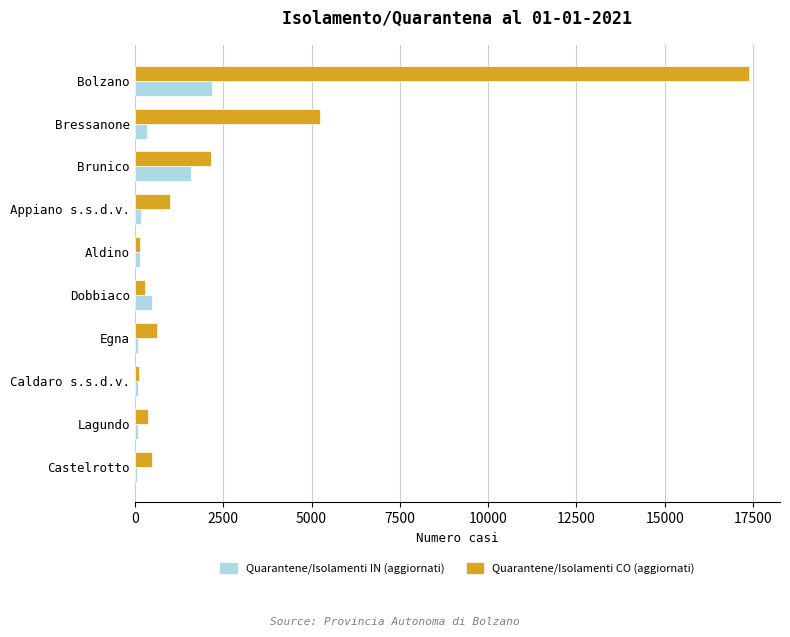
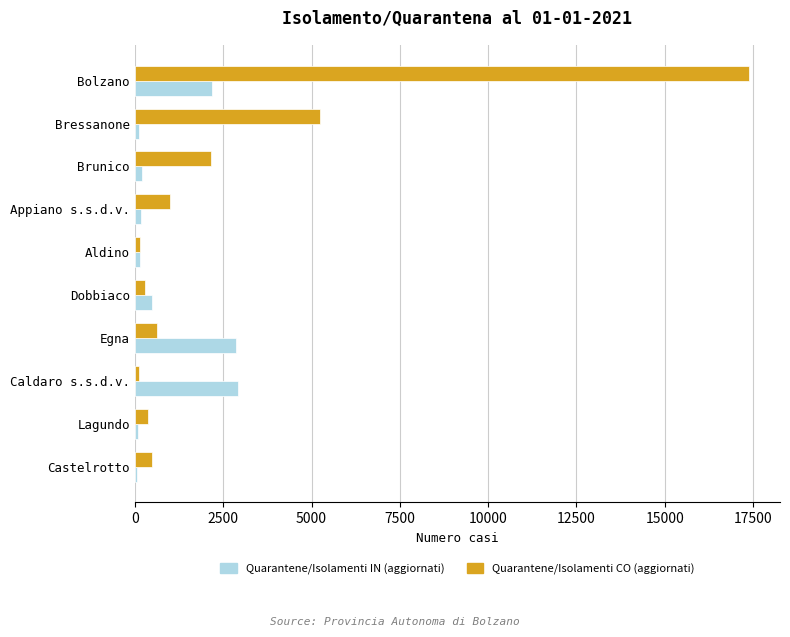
  {
    "Quarantene/Isolamenti IN (aggiornati)": {
      "Bolzano": 2200,
-     "Bressanone": 400,
-     "Brunico": 1600,
+     "Bressanone": 100,
+     "Brunico": 200,
      "Appiano s.s.d.v.": 200,
      "Aldino": 100,
      "Dobbiaco": 500,
-     "Egna": 100,
-     "Caldaro s.s.d.v.": 100,
+     "Egna": 2900,
+     "Caldaro s.s.d.v.": 2900,
      "Lagundo": 100
    },
    "Quarantene/Isolamenti CO (aggiornati)": {
      "Bolzano": 17400,
      "Bressanone": 5200,
      "Brunico": 2100,
      "Appiano s.s.d.v.": 1000,
      "Aldino": 100,
      "Dobbiaco": 300,
      "Egna": 600,
      "Caldaro s.s.d.v.": 100,
      "Lagundo": 400,
      "Castelrotto": 500
    }
  }
